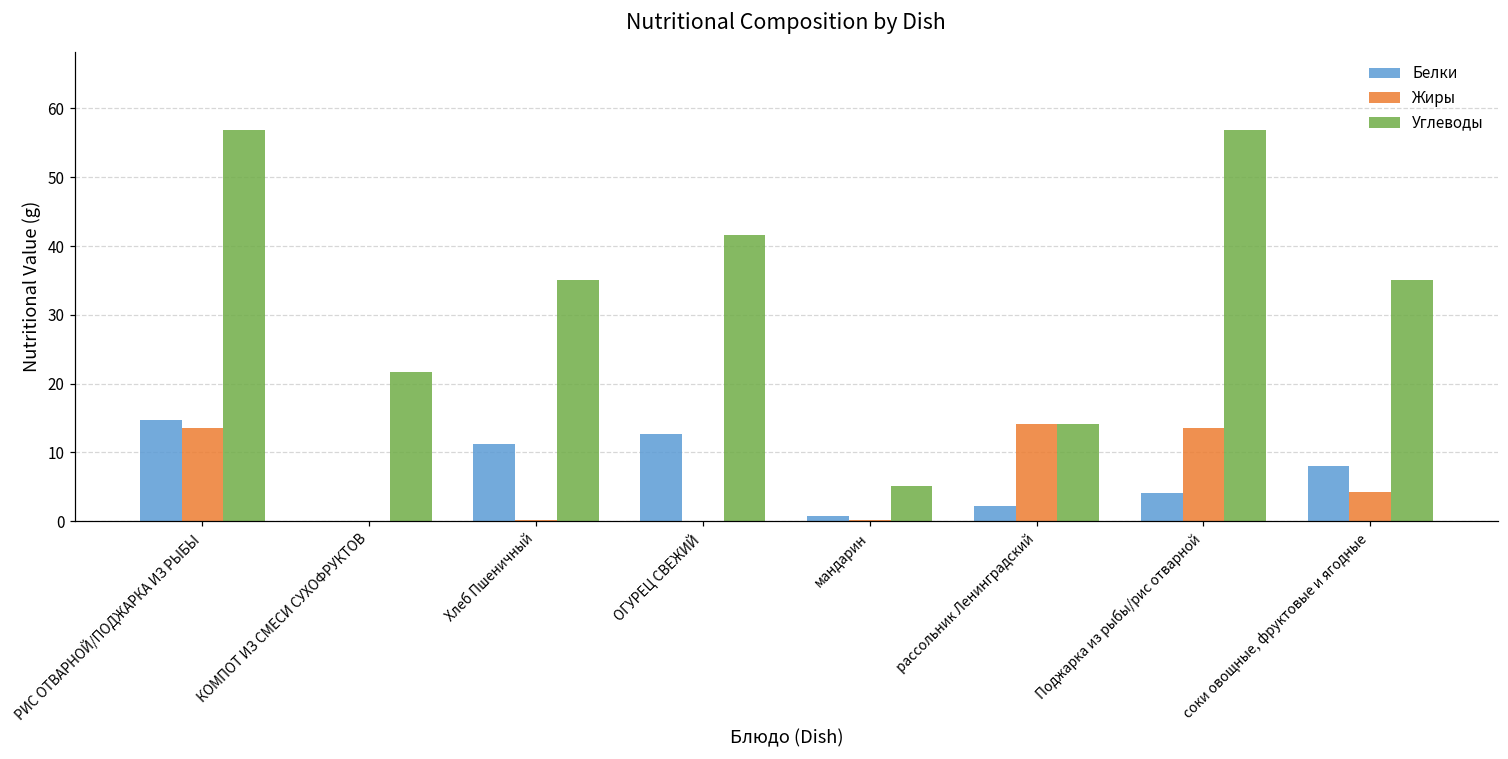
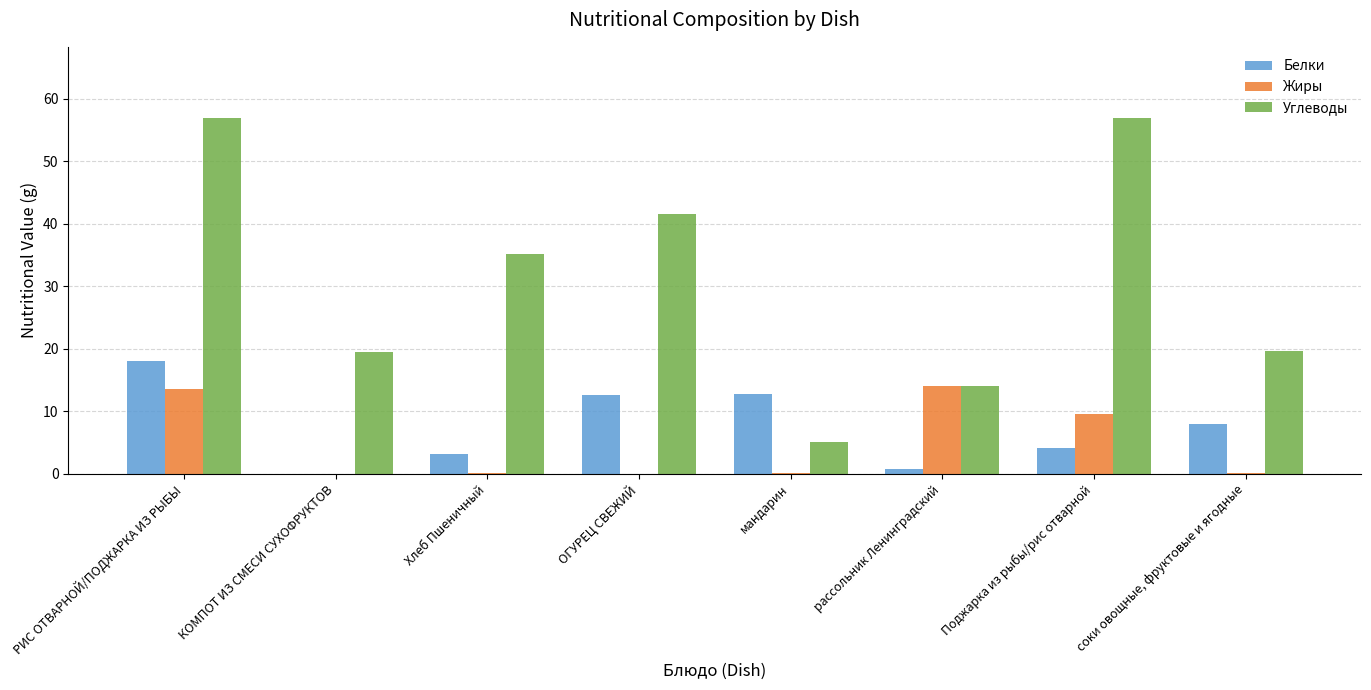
  {
    "Белки": {
-     "РИС ОТВАРНОЙ/ПОДЖАРКА ИЗ РЫБЫ": 15,
+     "РИС ОТВАРНОЙ/ПОДЖАРКА ИЗ РЫБЫ": 18,
      "КОМПОТ ИЗ СМЕСИ СУХОФРУКТОВ": 0,
-     "Хлеб Пшеничный": 11,
+     "Хлеб Пшеничный": 3,
      "ОГУРЕЦ СВЕЖИЙ": 13,
-     "мандарин": 1,
-     "рассольник Ленинградский": 2,
+     "мандарин": 13,
+     "рассольник Ленинградский": 1,
      "Поджарка из рыбы/рис отварной": 4,
      "соки овощные, фруктовые и ягодные": 8
    },
    "Жиры": {
      "РИС ОТВАРНОЙ/ПОДЖАРКА ИЗ РЫБЫ": 14,
      "КОМПОТ ИЗ СМЕСИ СУХОФРУКТОВ": 0,
      "ОГУРЕЦ СВЕЖИЙ": 0,
      "рассольник Ленинградский": 14,
-     "Поджарка из рыбы/рис отварной": 14,
-     "соки овощные, фруктовые и ягодные": 4
+     "Поджарка из рыбы/рис отварной": 10,
+     "соки овощные, фруктовые и ягодные": 0
    },
    "Углеводы": {
      "РИС ОТВАРНОЙ/ПОДЖАРКА ИЗ РЫБЫ": 57,
-     "КОМПОТ ИЗ СМЕСИ СУХОФРУКТОВ": 22,
+     "КОМПОТ ИЗ СМЕСИ СУХОФРУКТОВ": 19,
      "Хлеб Пшеничный": 35,
      "ОГУРЕЦ СВЕЖИЙ": 42,
      "мандарин": 5,
      "рассольник Ленинградский": 14,
      "Поджарка из рыбы/рис отварной": 57,
-     "соки овощные, фруктовые и ягодные": 35
+     "соки овощные, фруктовые и ягодные": 20
    }
  }
